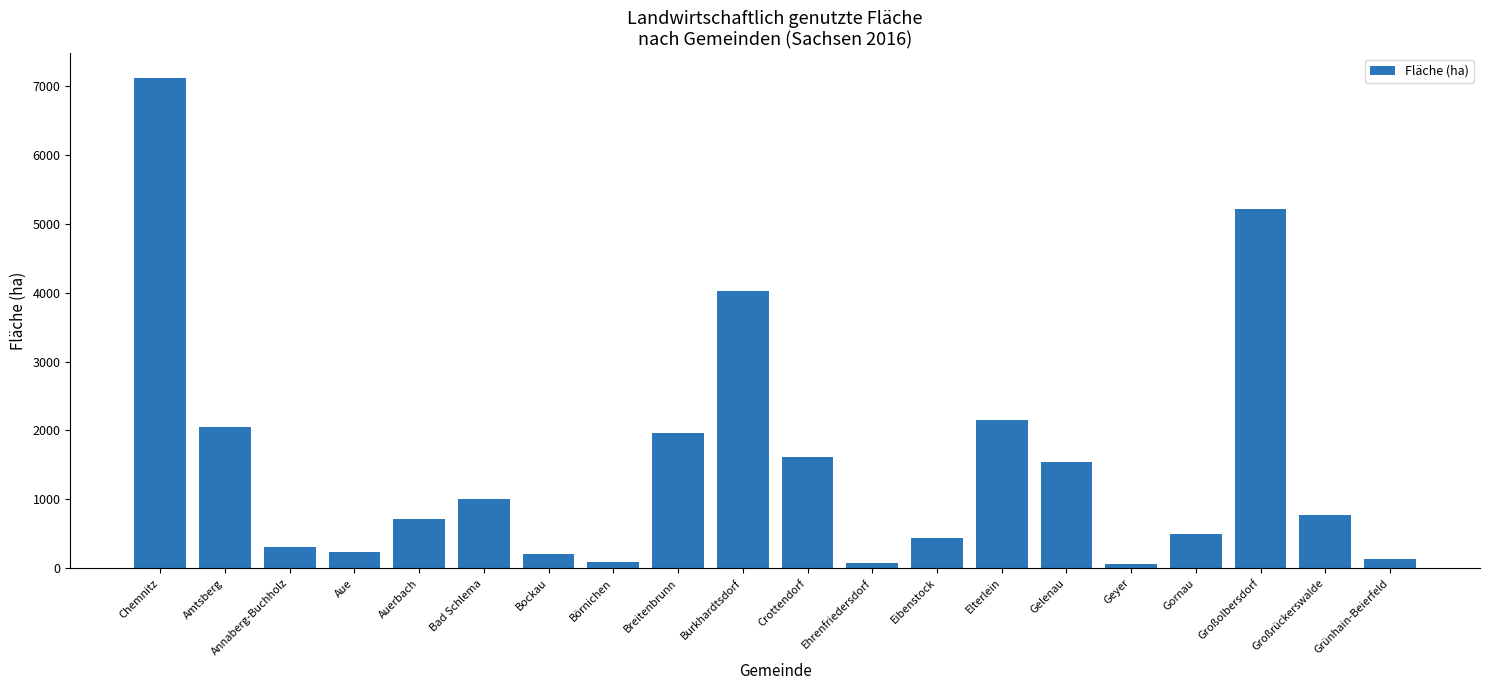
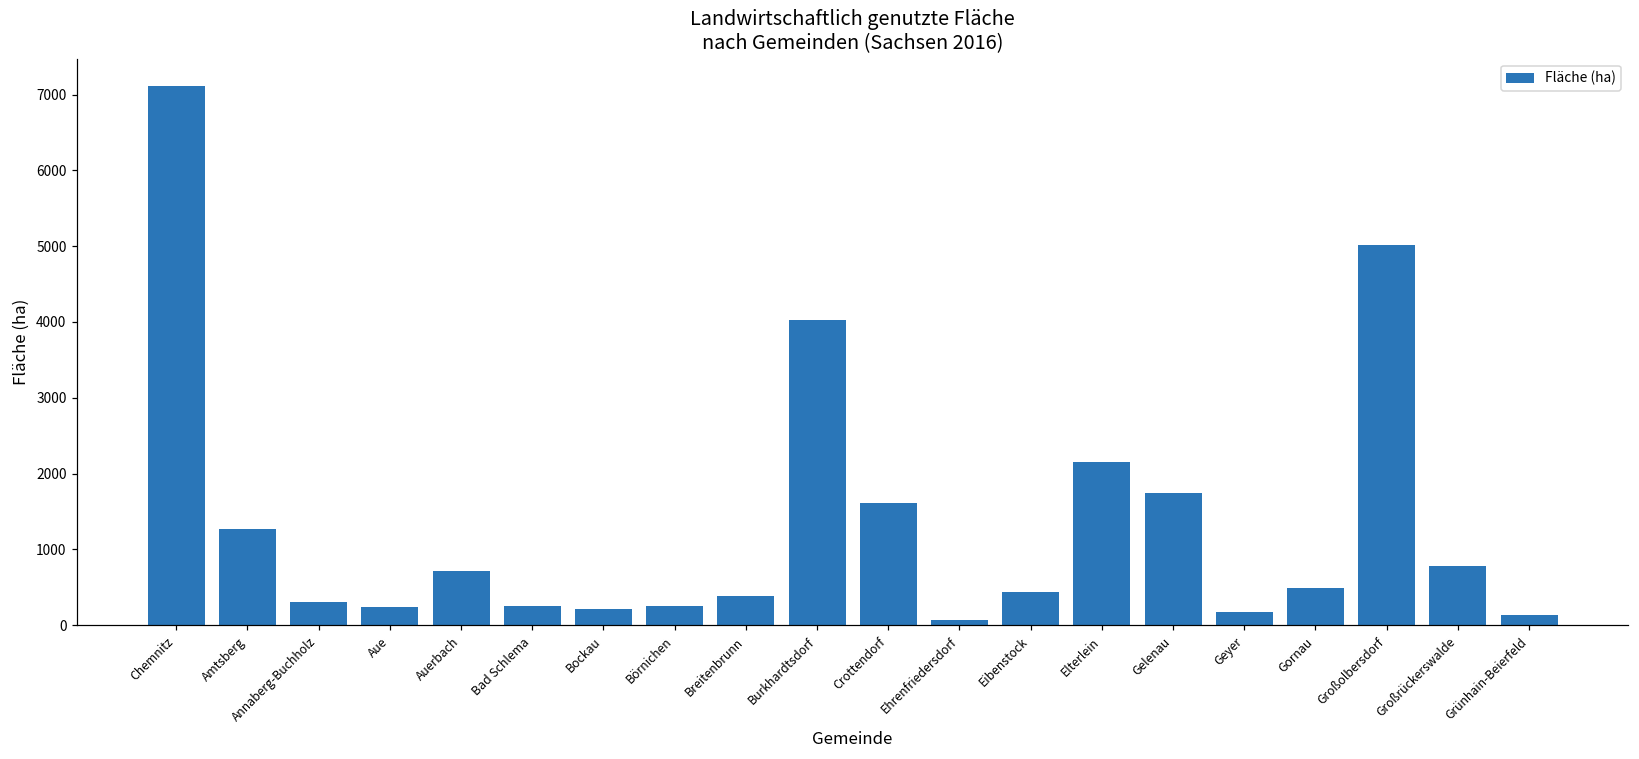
  {
    "Chemnitz": 7100,
-   "Amtsberg": 2000,
+   "Amtsberg": 1300,
    "Annaberg-Buchholz": 300,
    "Aue": 200,
    "Auerbach": 700,
-   "Bad Schlema": 1000,
+   "Bad Schlema": 200,
    "Bockau": 200,
-   "Börnichen": 100,
-   "Breitenbrunn": 2000,
+   "Börnichen": 200,
+   "Breitenbrunn": 400,
    "Burkhardtsdorf": 4000,
    "Crottendorf": 1600,
    "Ehrenfriedersdorf": 100,
    "Eibenstock": 400,
    "Elterlein": 2100,
-   "Gelenau": 1500,
-   "Geyer": 100,
+   "Gelenau": 1700,
+   "Geyer": 200,
    "Gornau": 500,
-   "Großolbersdorf": 5200,
+   "Großolbersdorf": 5000,
    "Großrückerswalde": 800,
    "Grünhain-Beierfeld": 100
  }
